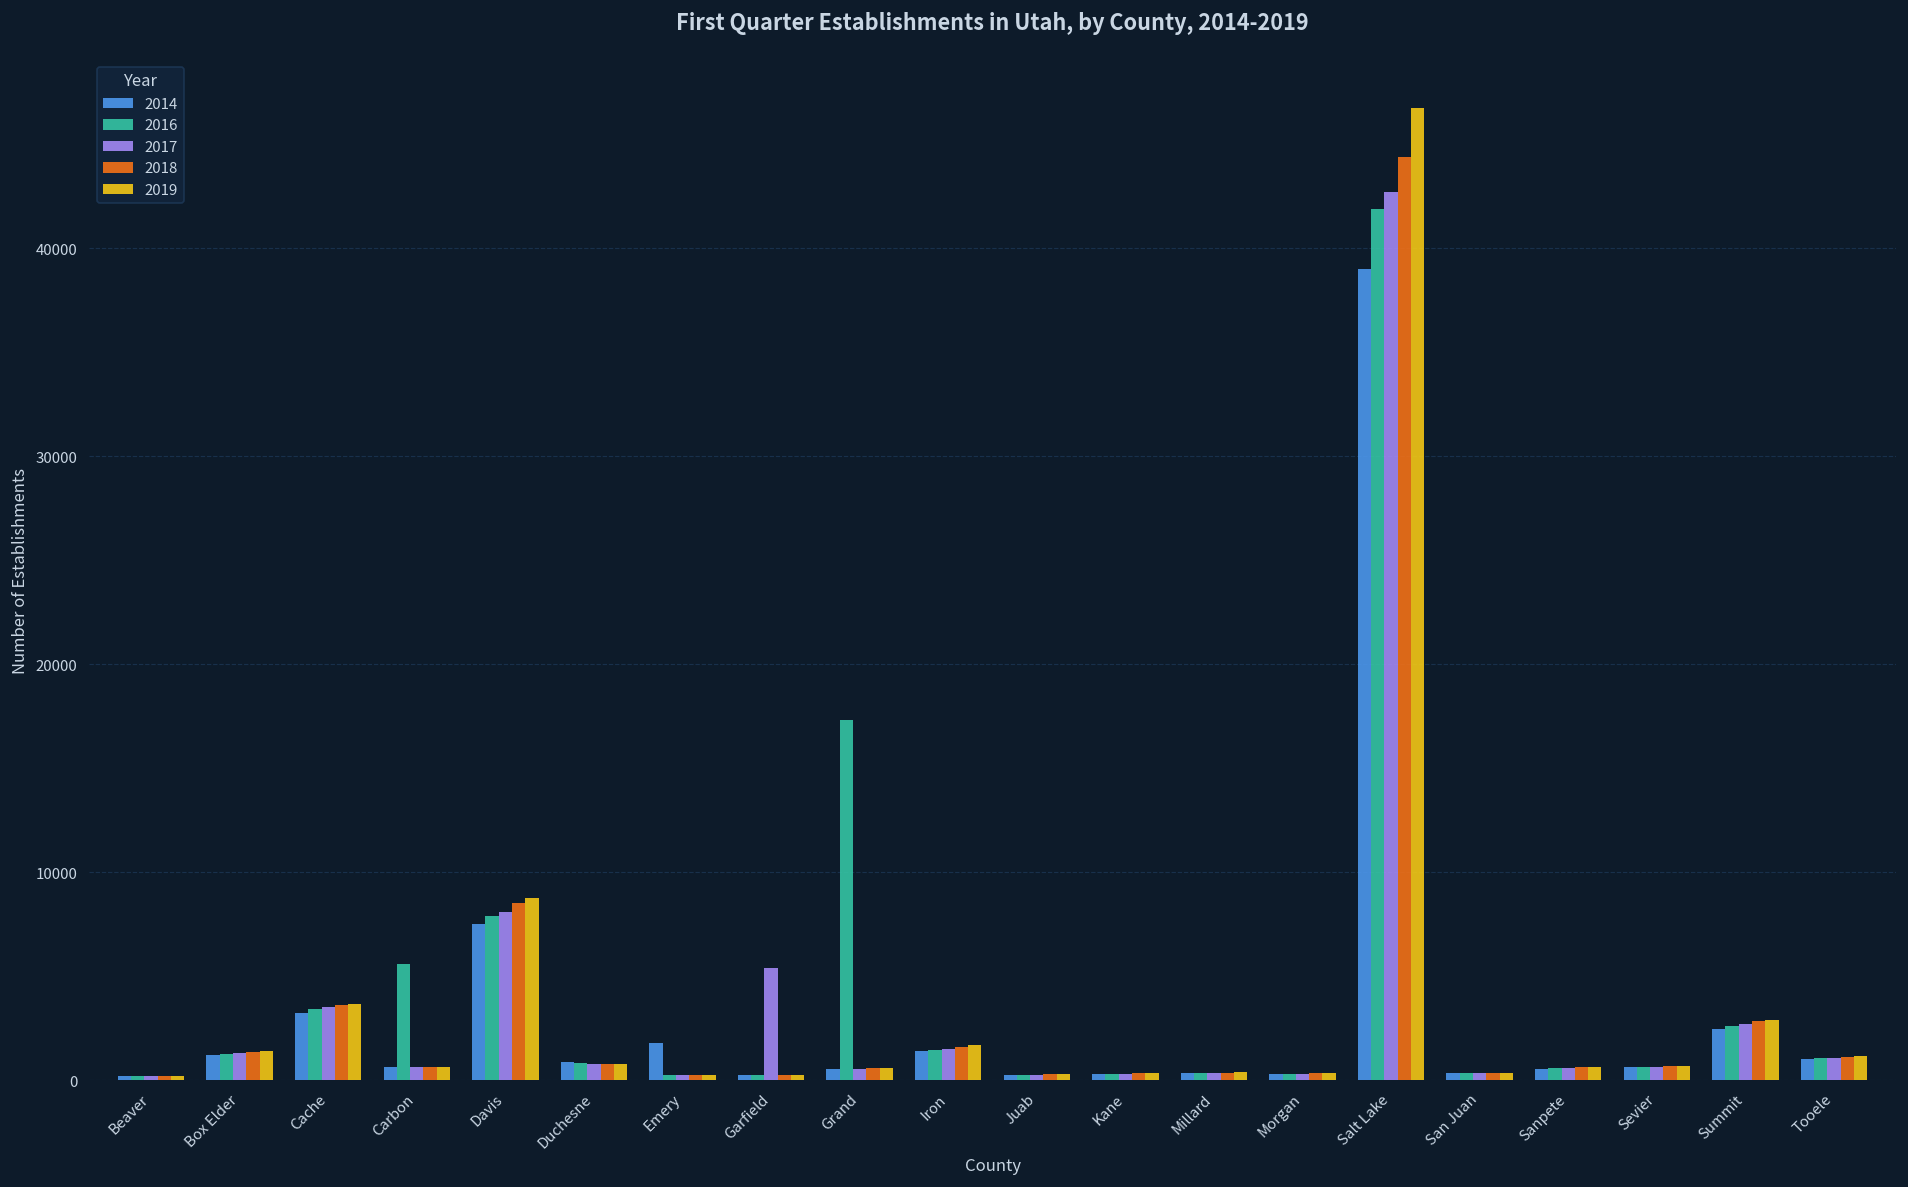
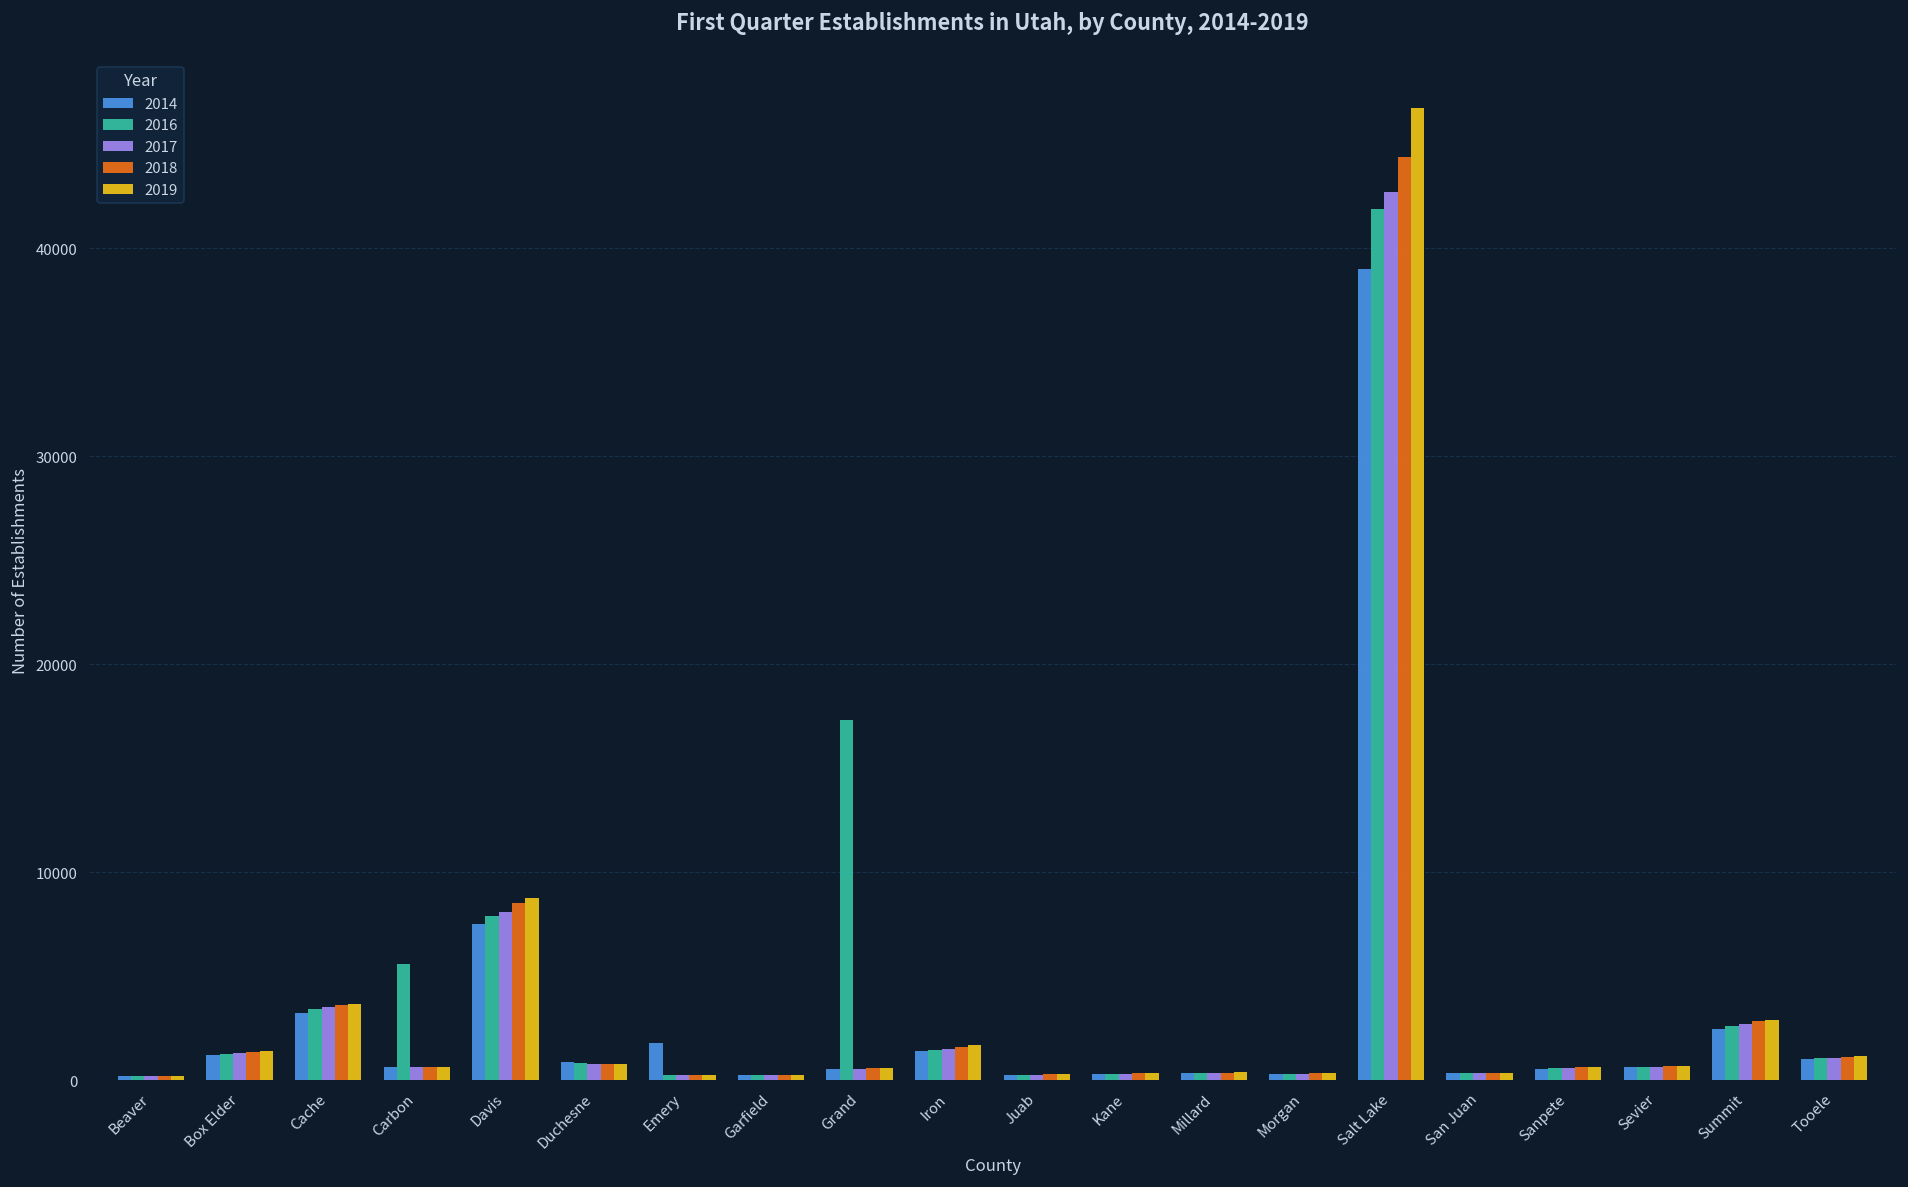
  {
    "2014": {
      "Beaver": 200,
      "Box Elder": 1200,
      "Cache": 3200,
      "Carbon": 600,
      "Davis": 7500,
      "Duchesne": 900,
      "Emery": 1800,
      "Garfield": 200,
      "Grand": 500,
      "Iron": 1400,
      "Juab": 300,
      "Kane": 300,
      "Millard": 400,
      "Morgan": 300,
      "Salt Lake": 39000,
      "San Juan": 300,
      "Sanpete": 500,
      "Sevier": 600,
      "Summit": 2500,
      "Tooele": 1000
    },
    "2016": {
      "Beaver": 200,
      "Box Elder": 1300,
      "Cache": 3400,
      "Carbon": 5600,
      "Davis": 7900,
      "Duchesne": 800,
      "Emery": 300,
      "Garfield": 200,
      "Grand": 17300,
      "Iron": 1500,
      "Juab": 300,
      "Kane": 300,
      "Millard": 400,
      "Morgan": 300,
      "Salt Lake": 41900,
      "San Juan": 300,
      "Sanpete": 600,
      "Sevier": 700,
      "Summit": 2600,
      "Tooele": 1100
    },
    "2017": {
      "Beaver": 200,
      "Box Elder": 1300,
      "Cache": 3500,
      "Carbon": 600,
      "Davis": 8100,
      "Duchesne": 800,
      "Emery": 200,
-     "Garfield": 5400,
+     "Garfield": 200,
      "Grand": 500,
      "Iron": 1500,
      "Juab": 300,
      "Kane": 300,
      "Millard": 400,
      "Morgan": 300,
      "Salt Lake": 42700,
      "San Juan": 300,
      "Sanpete": 600,
      "Sevier": 700,
      "Summit": 2700,
      "Tooele": 1100
    },
    "2018": {
      "Beaver": 200,
      "Box Elder": 1400,
      "Cache": 3600,
      "Carbon": 600,
      "Davis": 8500,
      "Duchesne": 800,
      "Emery": 300,
      "Garfield": 200,
      "Grand": 600,
      "Iron": 1600,
      "Juab": 300,
      "Kane": 300,
      "Millard": 400,
      "Morgan": 400,
      "Salt Lake": 44400,
      "San Juan": 300,
      "Sanpete": 600,
      "Sevier": 700,
      "Summit": 2800,
      "Tooele": 1100
    },
    "2019": {
      "Beaver": 200,
      "Box Elder": 1400,
      "Cache": 3700,
      "Carbon": 600,
      "Davis": 8800,
      "Duchesne": 800,
      "Emery": 300,
      "Garfield": 300,
      "Grand": 600,
      "Iron": 1700,
      "Juab": 300,
      "Kane": 300,
      "Millard": 400,
      "Morgan": 400,
      "Salt Lake": 46800,
      "San Juan": 400,
      "Sanpete": 600,
      "Sevier": 700,
      "Summit": 2900,
      "Tooele": 1200
    }
  }
